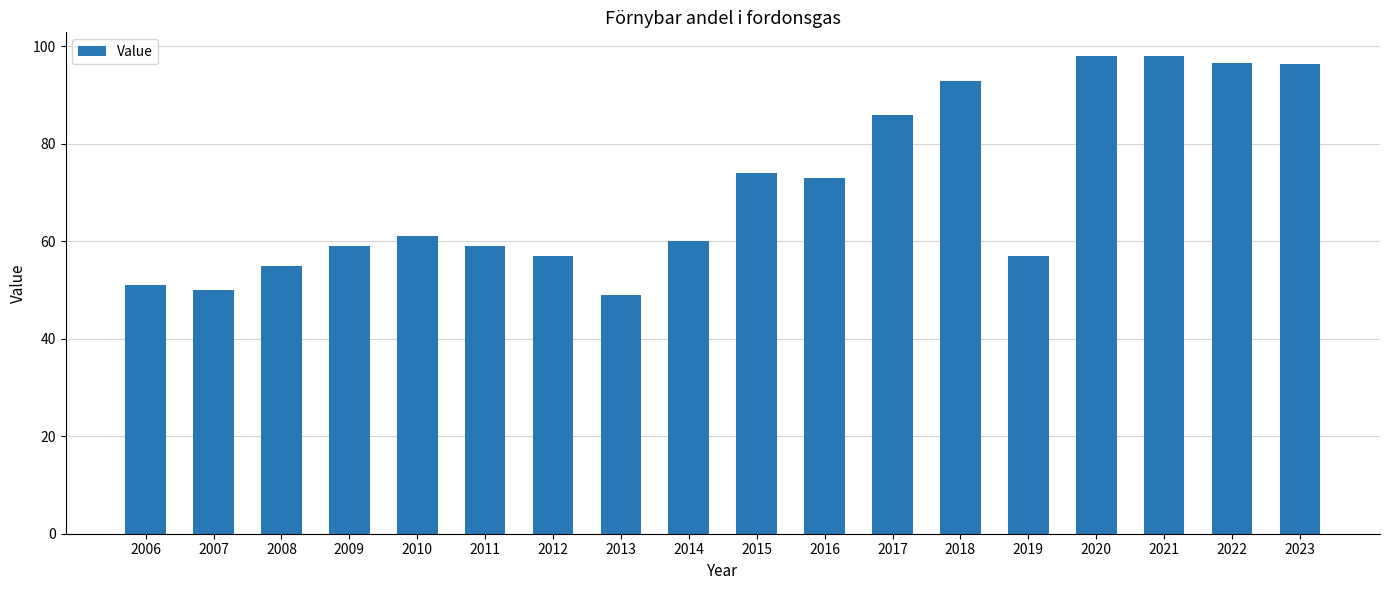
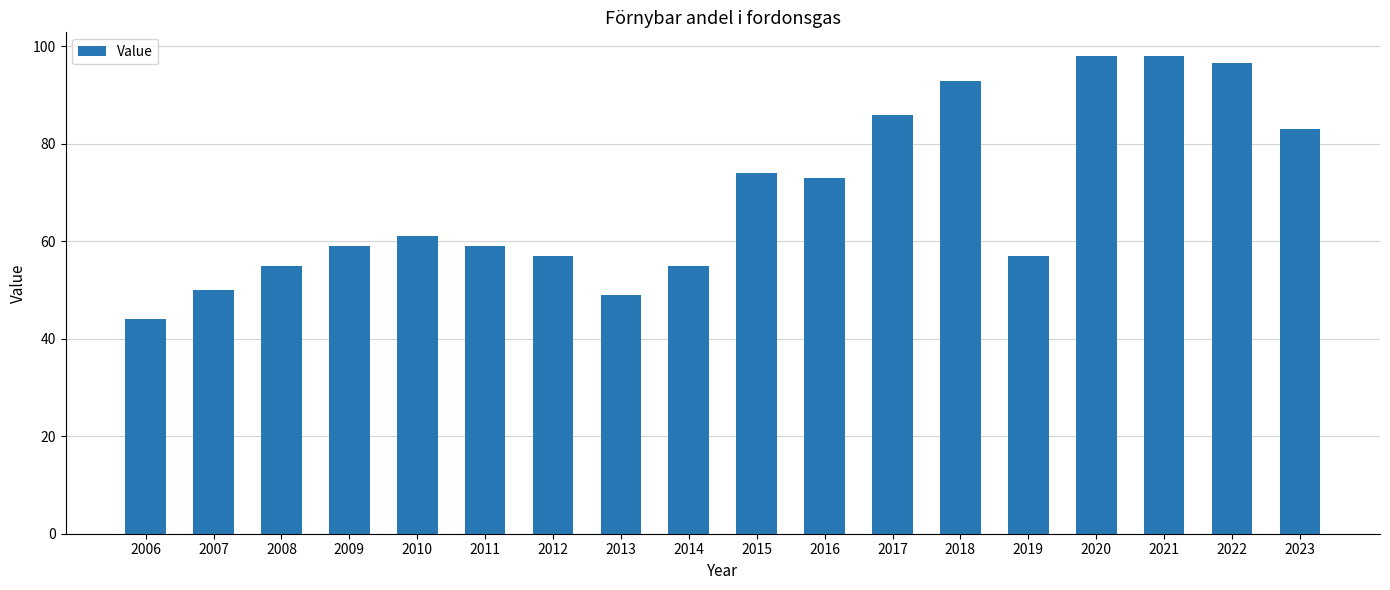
  {
-   "2006": 51,
+   "2006": 44,
    "2007": 50,
    "2008": 55,
    "2009": 59,
    "2010": 61,
    "2011": 59,
    "2012": 57,
    "2013": 49,
-   "2014": 60,
+   "2014": 55,
    "2015": 74,
    "2016": 73,
    "2017": 86,
    "2018": 93,
    "2019": 57,
    "2020": 98,
    "2021": 98,
    "2022": 97,
-   "2023": 96
+   "2023": 83
  }
